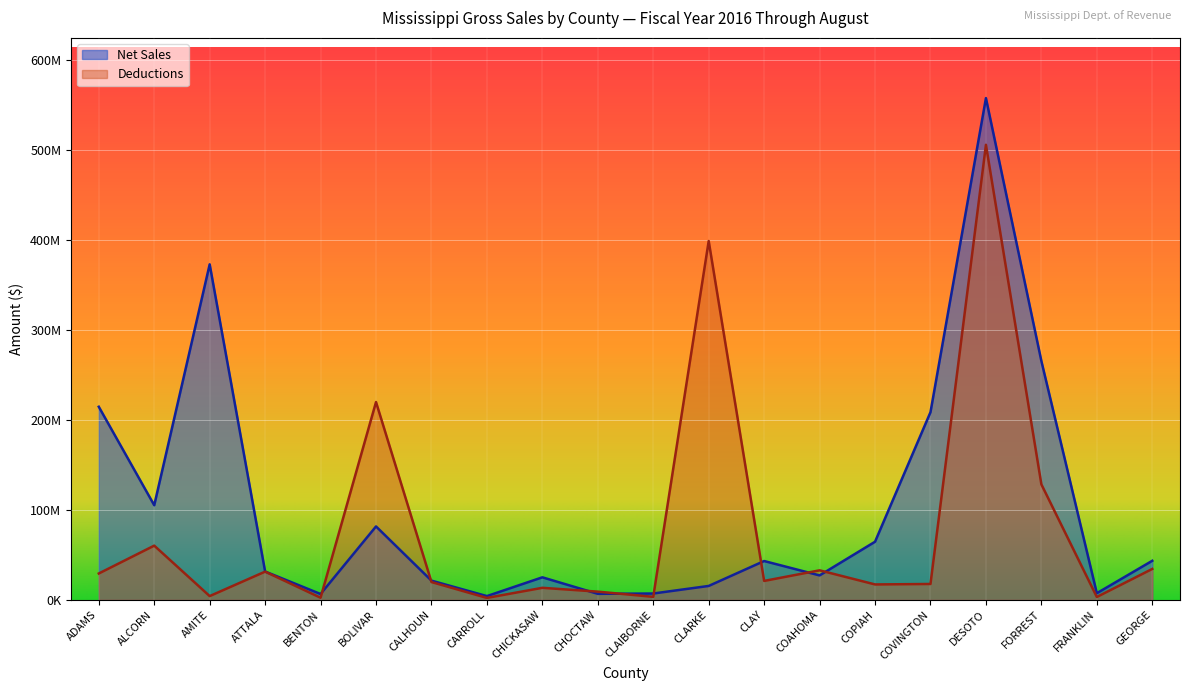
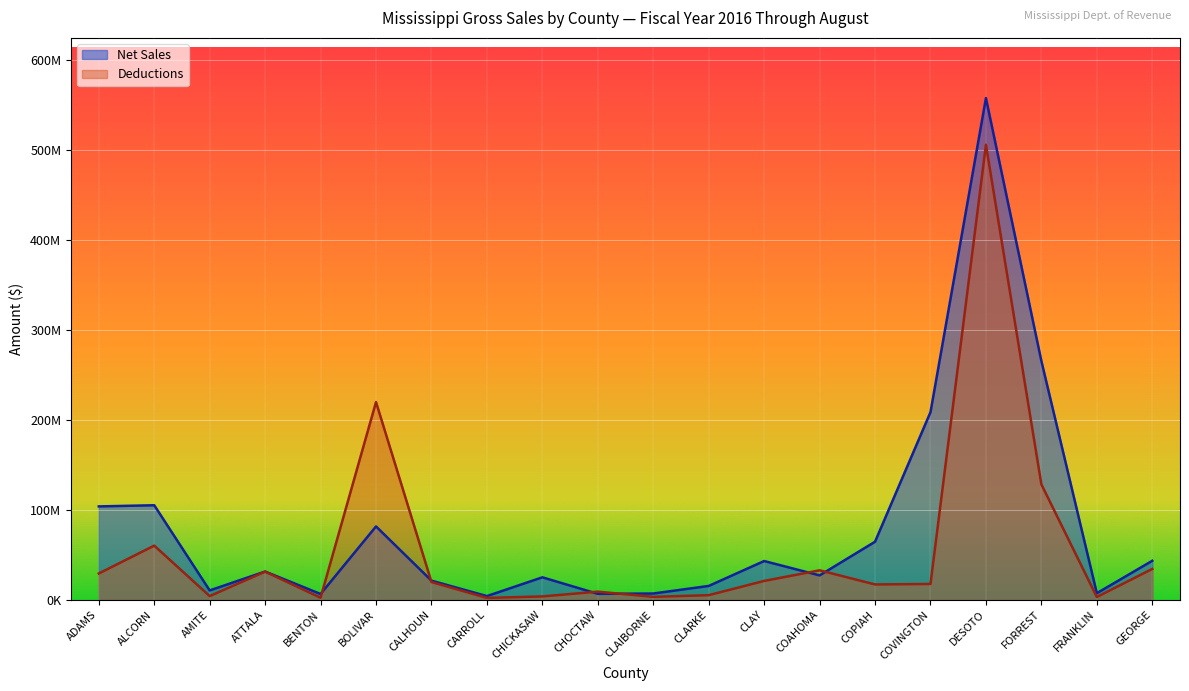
  {
    "Net Sales": {
-     "ADAMS": 210000000,
+     "ADAMS": 100000000,
      "ALCORN": 110000000,
-     "AMITE": 370000000,
+     "AMITE": 10000000,
      "BENTON": 10000000,
      "BOLIVAR": 80000000,
      "CHICKASAW": 30000000,
      "CLAIBORNE": 10000000,
      "CLARKE": 20000000,
      "CLAY": 40000000,
      "COAHOMA": 30000000,
      "COPIAH": 60000000,
      "COVINGTON": 210000000,
      "DESOTO": 560000000,
      "FORREST": 270000000,
      "FRANKLIN": 10000000,
      "GEORGE": 40000000
    },
    "Deductions": {
      "ADAMS": 30000000,
      "ALCORN": 60000000,
      "AMITE": 0,
      "BENTON": 0,
      "BOLIVAR": 220000000,
-     "CHICKASAW": 10000000,
+     "CHICKASAW": 0,
      "CLAIBORNE": 0,
-     "CLARKE": 400000000,
+     "CLARKE": 10000000,
      "CLAY": 20000000,
      "COAHOMA": 30000000,
      "COPIAH": 20000000,
      "COVINGTON": 20000000,
      "DESOTO": 510000000,
      "FORREST": 130000000,
      "FRANKLIN": 0,
      "GEORGE": 30000000
    }
  }
